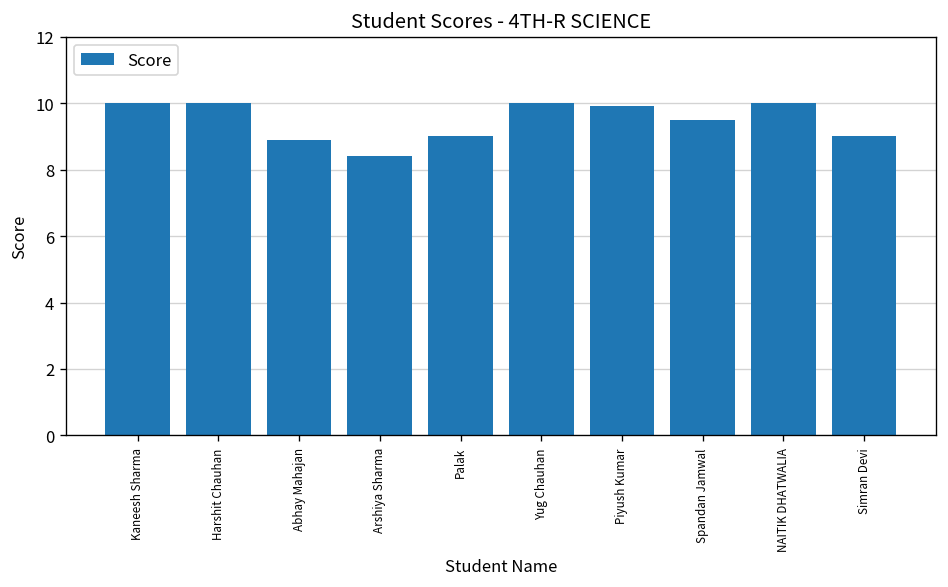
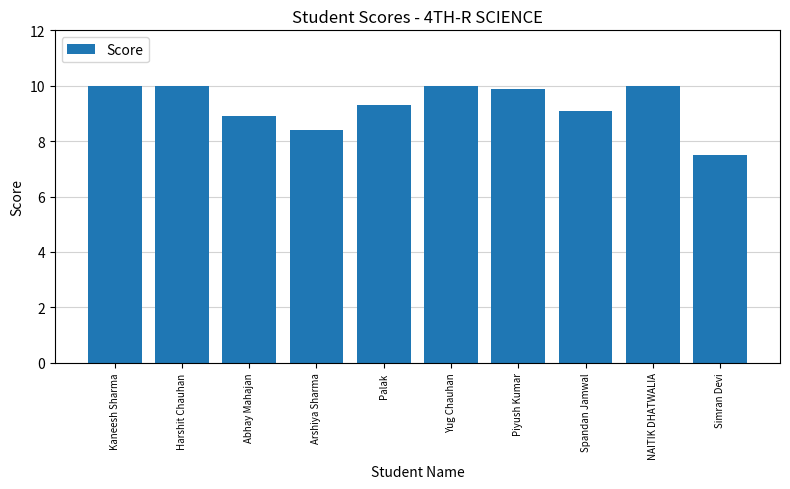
  {
    "Kaneesh Sharma": 10.0,
    "Harshit Chauhan": 10.0,
    "Abhay Mahajan": 8.9,
    "Arshiya Sharma": 8.4,
-   "Palak": 9.0,
+   "Palak": 9.3,
    "Yug Chauhan": 10.0,
    "Piyush Kumar": 9.9,
-   "Spandan Jamwal": 9.5,
+   "Spandan Jamwal": 9.1,
    "NAITIK DHATWALIA": 10.0,
-   "Simran Devi": 9.0
+   "Simran Devi": 7.5
  }
